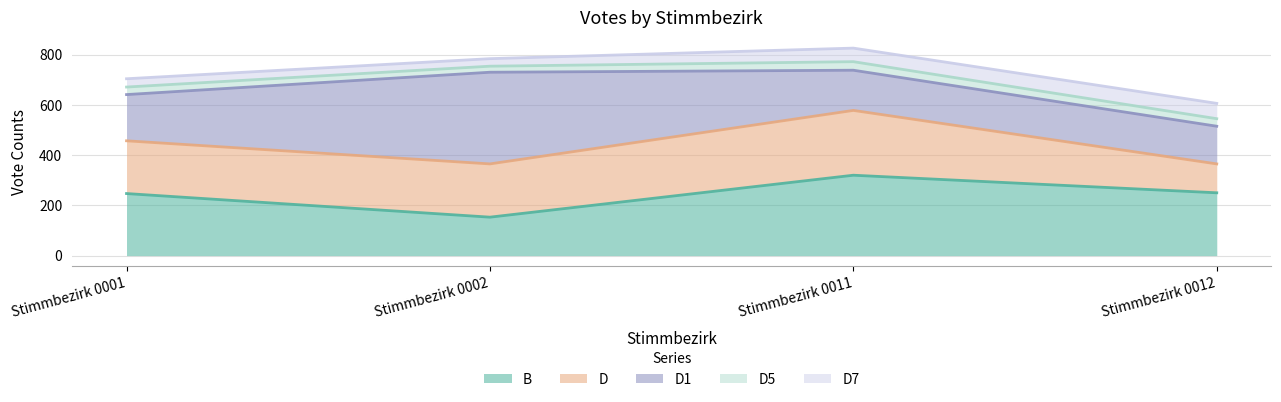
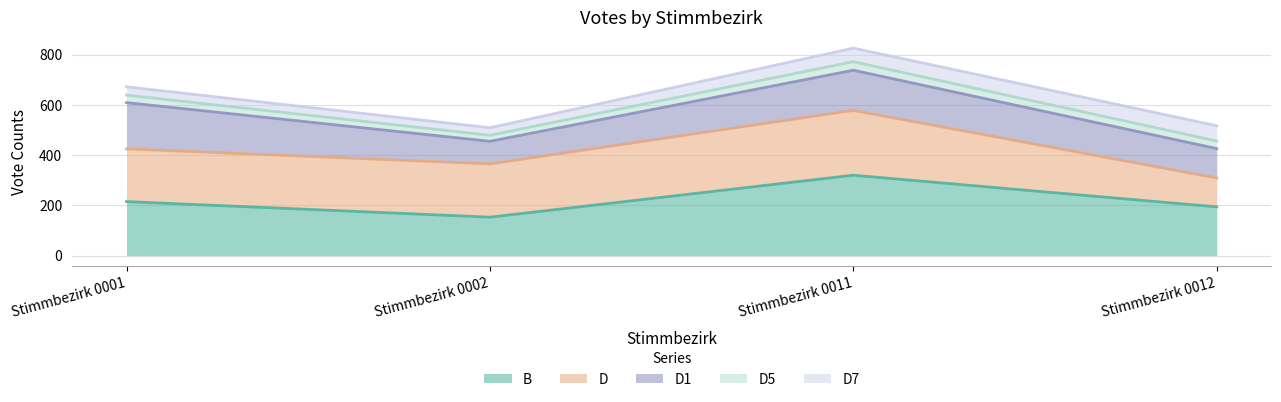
  {
    "B": {
-     "Stimmbezirk 0001": 250,
+     "Stimmbezirk 0001": 220,
      "Stimmbezirk 0002": 150,
      "Stimmbezirk 0011": 320,
-     "Stimmbezirk 0012": 250
+     "Stimmbezirk 0012": 190
    },
    "D": {
      "Stimmbezirk 0001": 210,
      "Stimmbezirk 0002": 210,
      "Stimmbezirk 0011": 260,
      "Stimmbezirk 0012": 120
    },
    "D1": {
      "Stimmbezirk 0001": 180,
-     "Stimmbezirk 0002": 370,
+     "Stimmbezirk 0002": 90,
      "Stimmbezirk 0011": 160,
-     "Stimmbezirk 0012": 150
+     "Stimmbezirk 0012": 120
    }
  }
